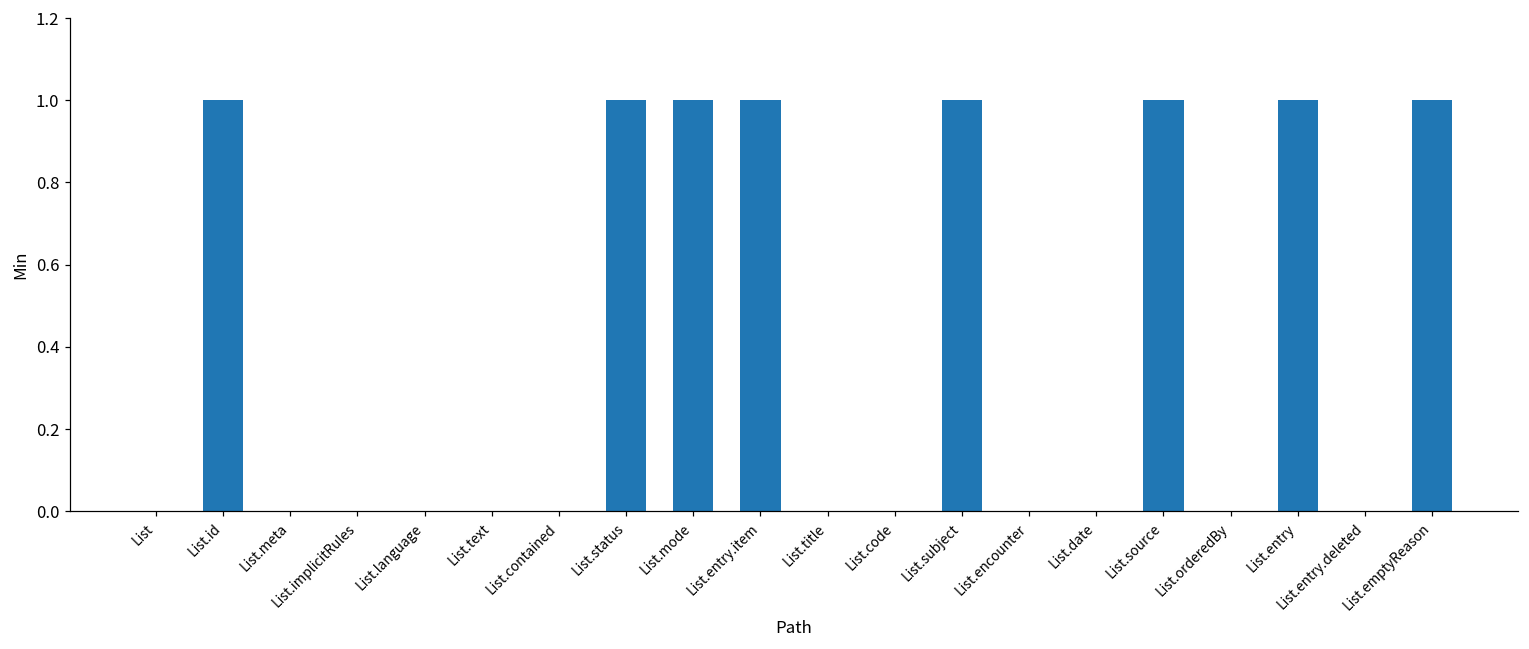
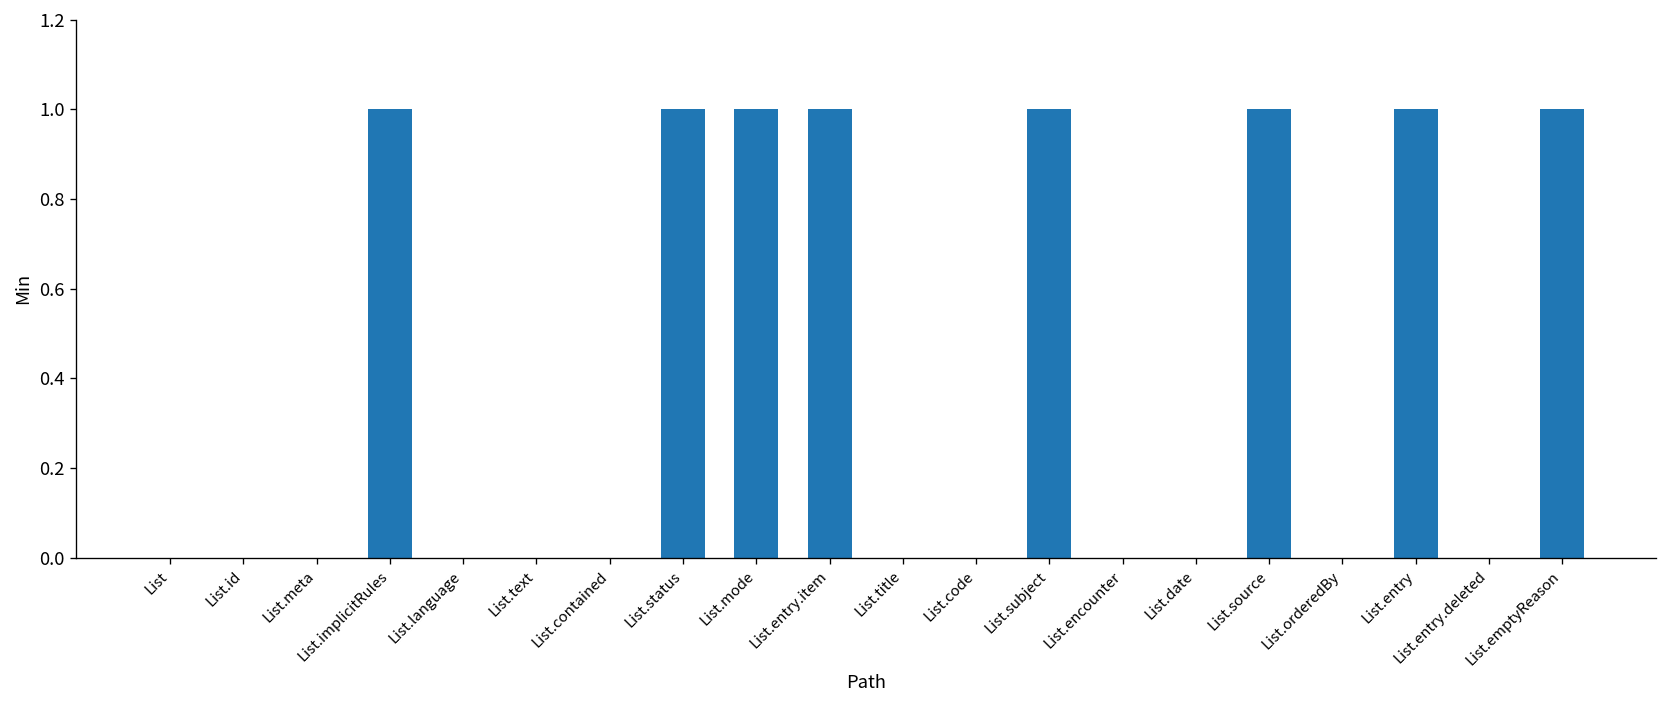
  {
    "List": 0,
-   "List.id": 1,
+   "List.id": 0,
    "List.meta": 0,
-   "List.implicitRules": 0,
+   "List.implicitRules": 1,
    "List.language": 0,
    "List.text": 0,
    "List.contained": 0,
    "List.status": 1,
    "List.mode": 1,
    "List.entry.item": 1,
    "List.title": 0,
    "List.code": 0,
    "List.subject": 1,
    "List.encounter": 0,
    "List.date": 0,
    "List.source": 1,
    "List.orderedBy": 0,
    "List.entry": 1,
    "List.entry.deleted": 0,
    "List.emptyReason": 1
  }
